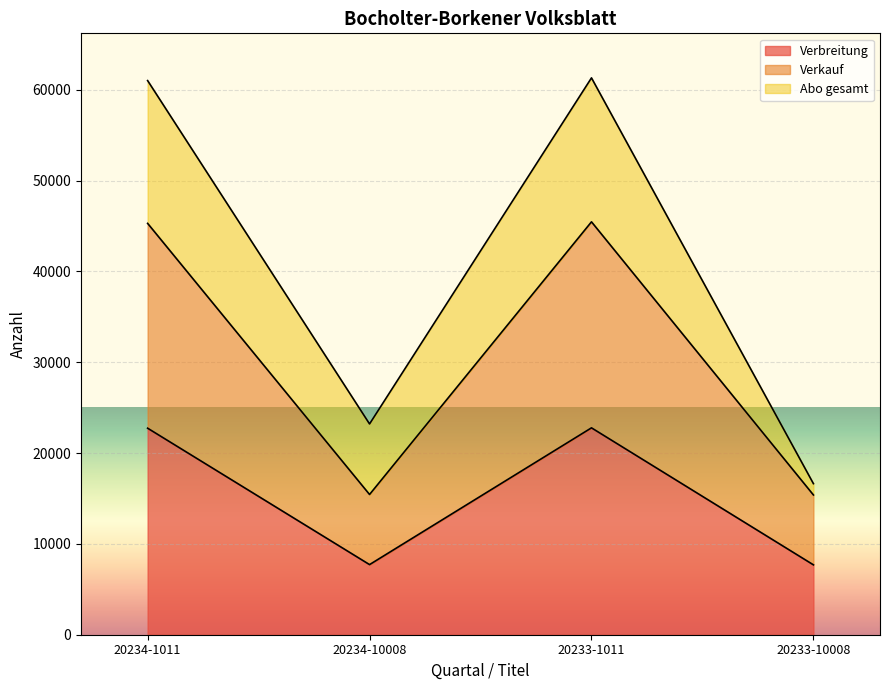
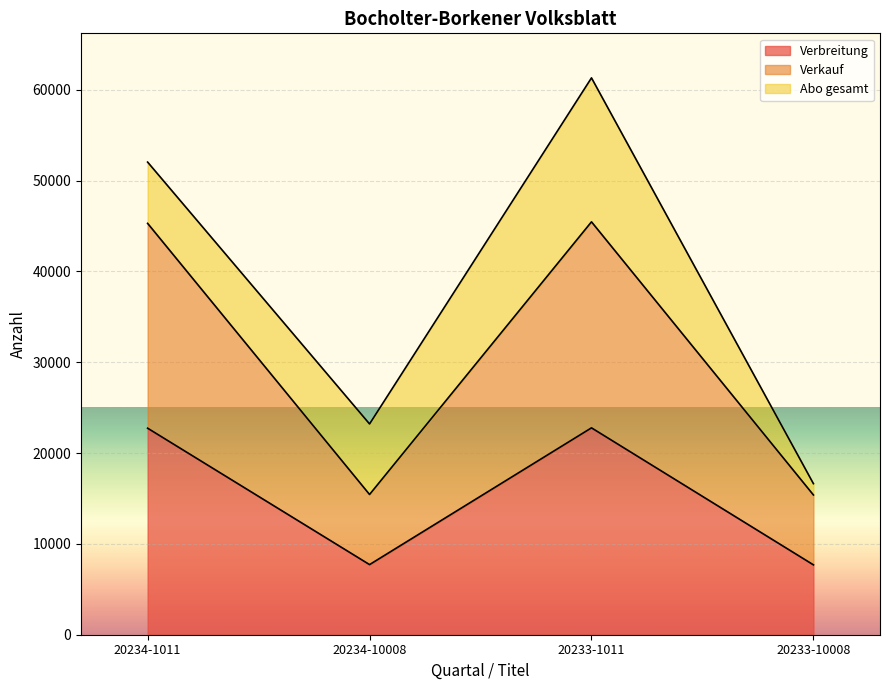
  {
    "Abo gesamt": {
-     "20234-1011": 16000,
+     "20234-1011": 7000,
      "20234-10008": 8000,
      "20233-1011": 16000,
      "20233-10008": 1000
    }
  }
